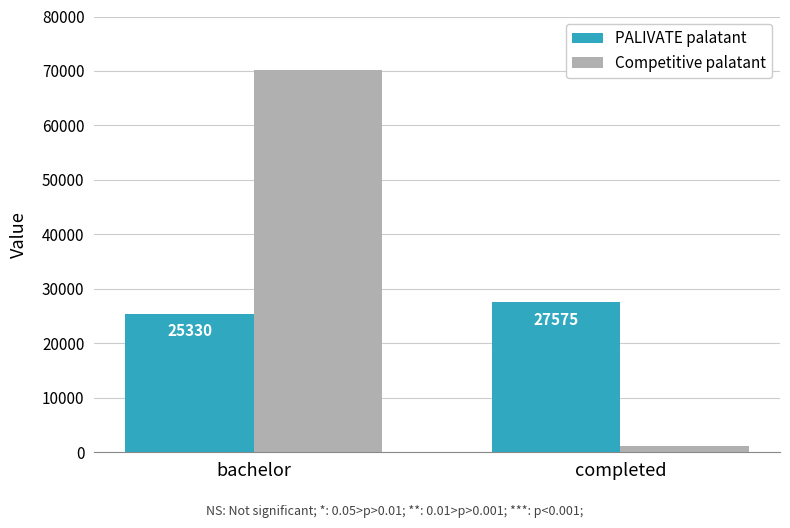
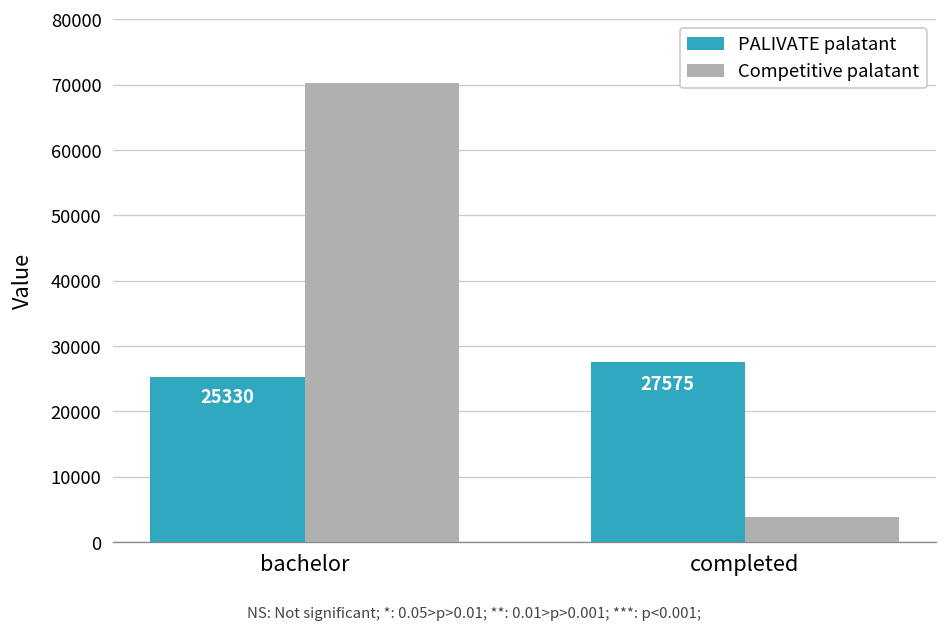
  {
    "PALIVATE palatant": {
      "bachelor": 25330,
      "completed": 27575
    },
    "Competitive palatant": {
      "bachelor": 70000,
-     "completed": 1000
+     "completed": 4000
    }
  }
